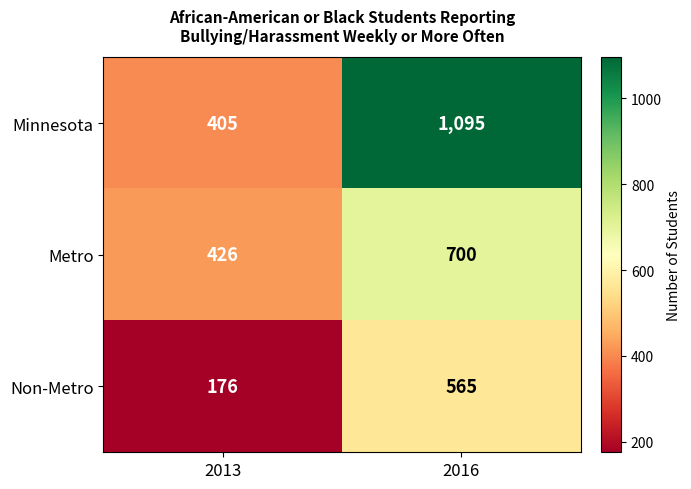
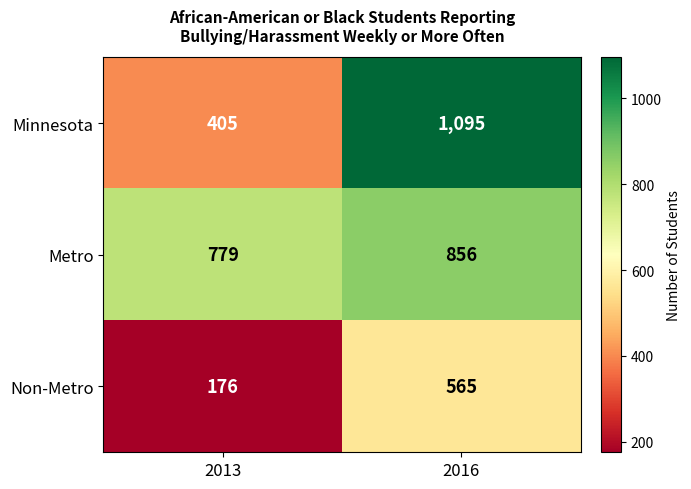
  {
    "Minnesota": {
      "2013": "405",
      "2016": "1,095"
    },
    "Metro": {
-     "2013": "426",
-     "2016": "700"
+     "2013": "779",
+     "2016": "856"
    },
    "Non-Metro": {
      "2013": "176",
      "2016": "565"
    }
  }
